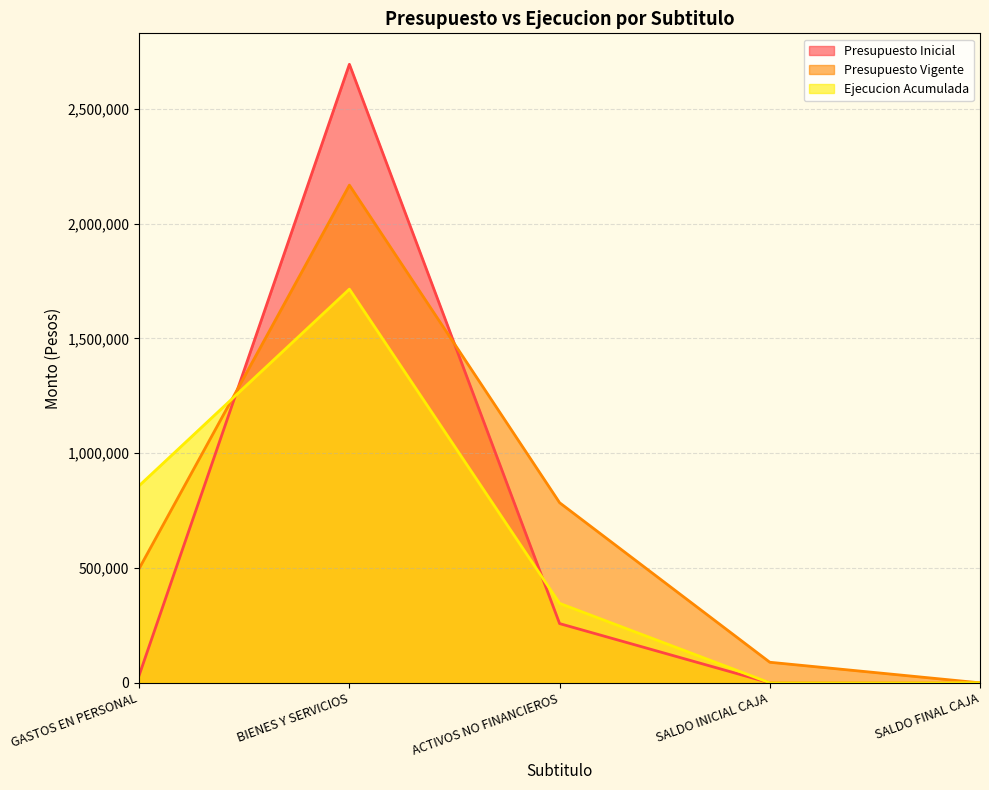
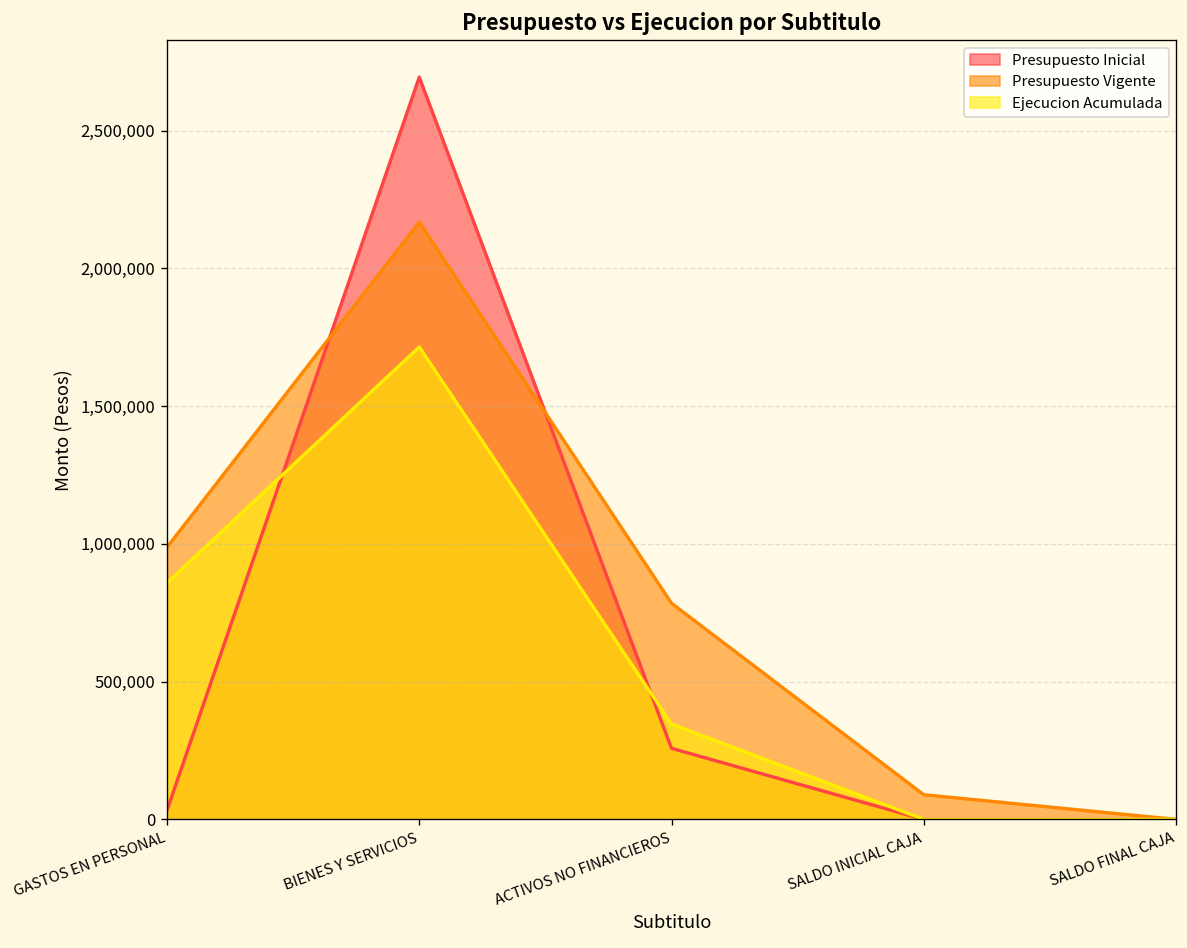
  {
    "Presupuesto Inicial": {
      "GASTOS EN PERSONAL": "30,000",
      "BIENES Y SERVICIOS": "2,690,000",
      "ACTIVOS NO FINANCIEROS": "260,000"
    },
    "Presupuesto Vigente": {
-     "GASTOS EN PERSONAL": "500,000",
+     "GASTOS EN PERSONAL": "990,000",
      "BIENES Y SERVICIOS": "2,170,000",
      "ACTIVOS NO FINANCIEROS": "780,000",
      "SALDO INICIAL CAJA": "90,000"
    },
    "Ejecucion Acumulada": {
      "GASTOS EN PERSONAL": "860,000",
      "BIENES Y SERVICIOS": "1,710,000",
      "ACTIVOS NO FINANCIEROS": "350,000"
    }
  }
